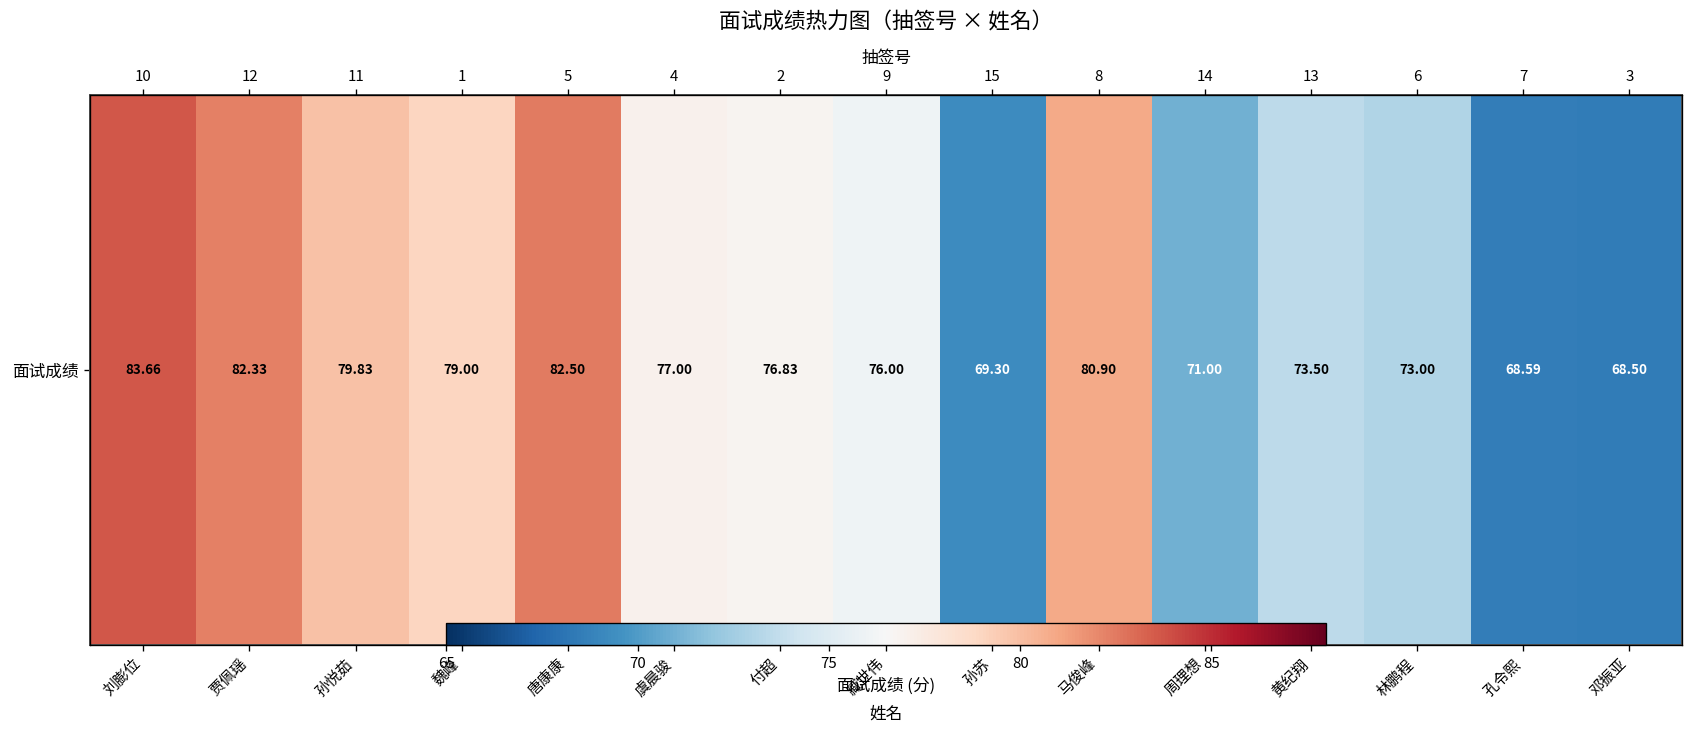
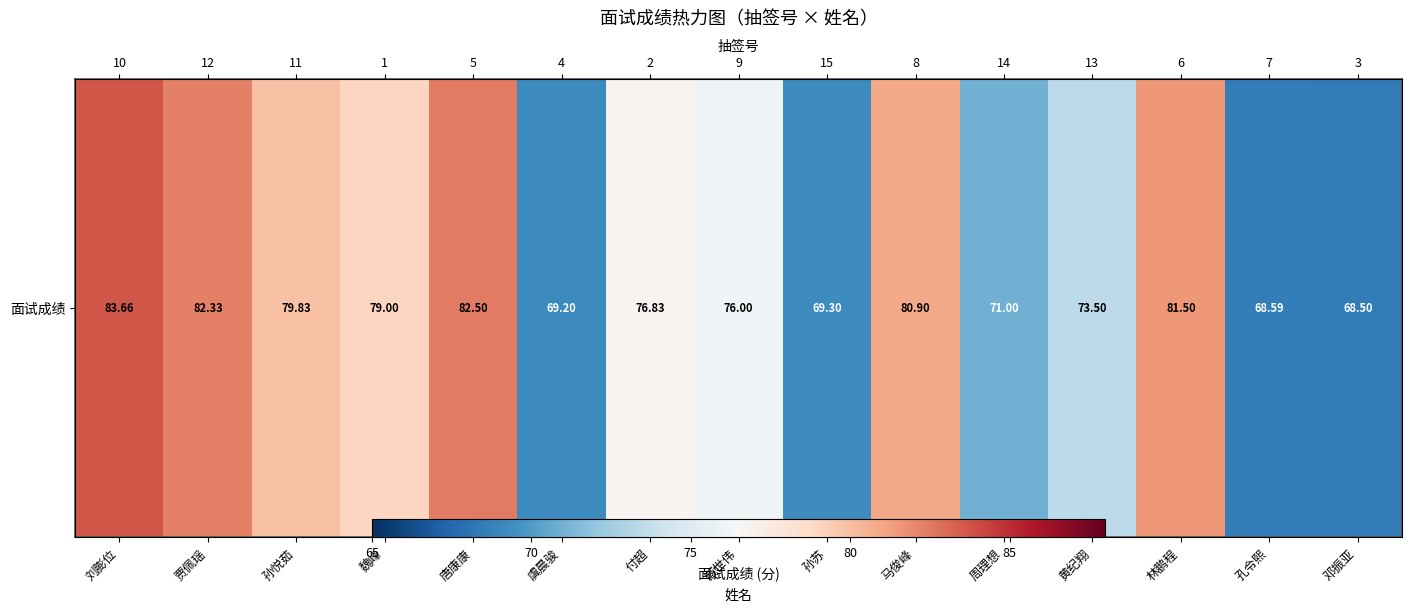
  {
    "面试成绩": {
      "刘膨位": 83.66,
      "贾佩瑶": 82.33,
      "孙悦茹": 79.83,
      "魏峰": 79.00,
      "唐康康": 82.50,
-     "虞晨骏": 77.00,
+     "虞晨骏": 69.20,
      "付超": 76.83,
      "臧世伟": 76.00,
      "孙苏": 69.30,
      "马俊峰": 80.90,
      "周理想": 71.00,
      "黄纪翔": 73.50,
-     "林鹏程": 73.00,
+     "林鹏程": 81.50,
      "孔令熙": 68.59,
      "邓振亚": 68.50
    }
  }
